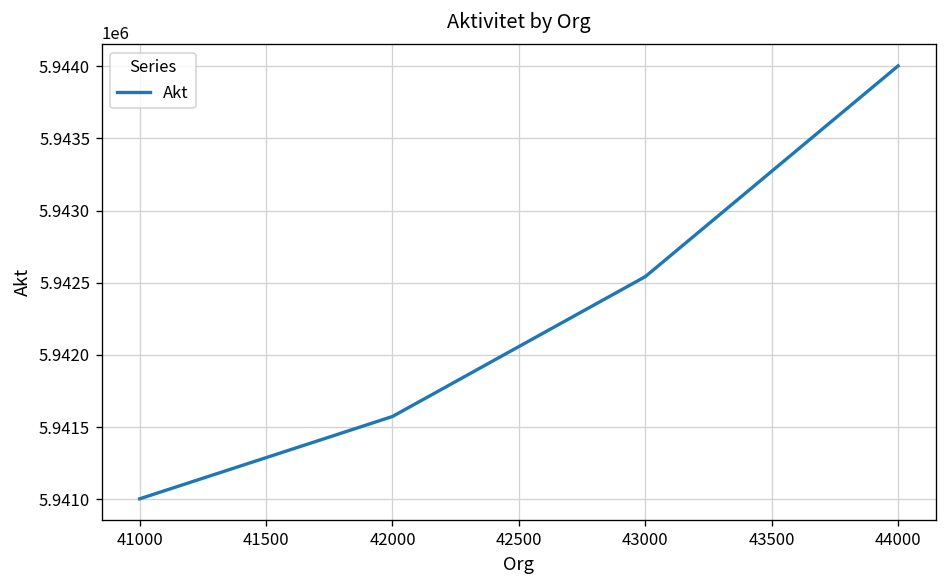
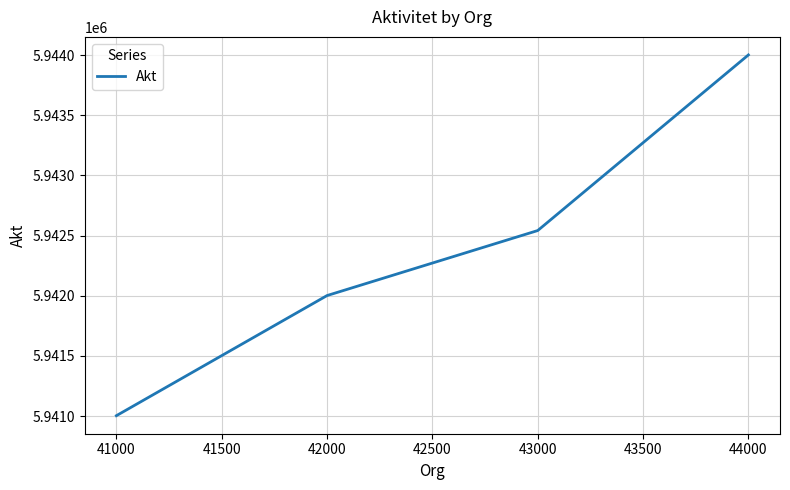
  {
    "41000": 5941000,
-   "42000": 5941570,
+   "42000": 5942000,
    "43000": 5942540,
    "44000": 5944000
  }
